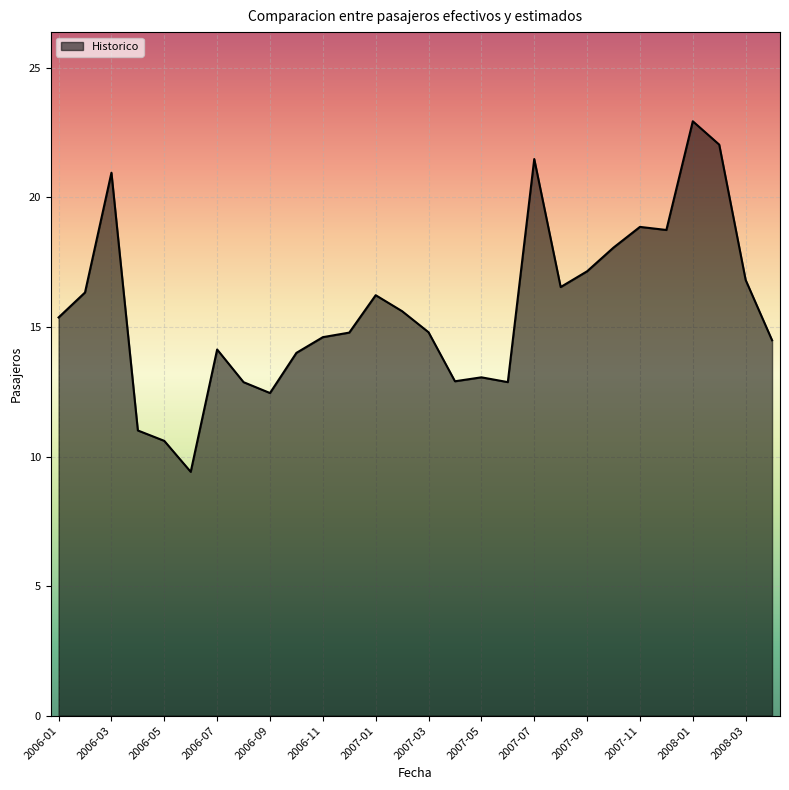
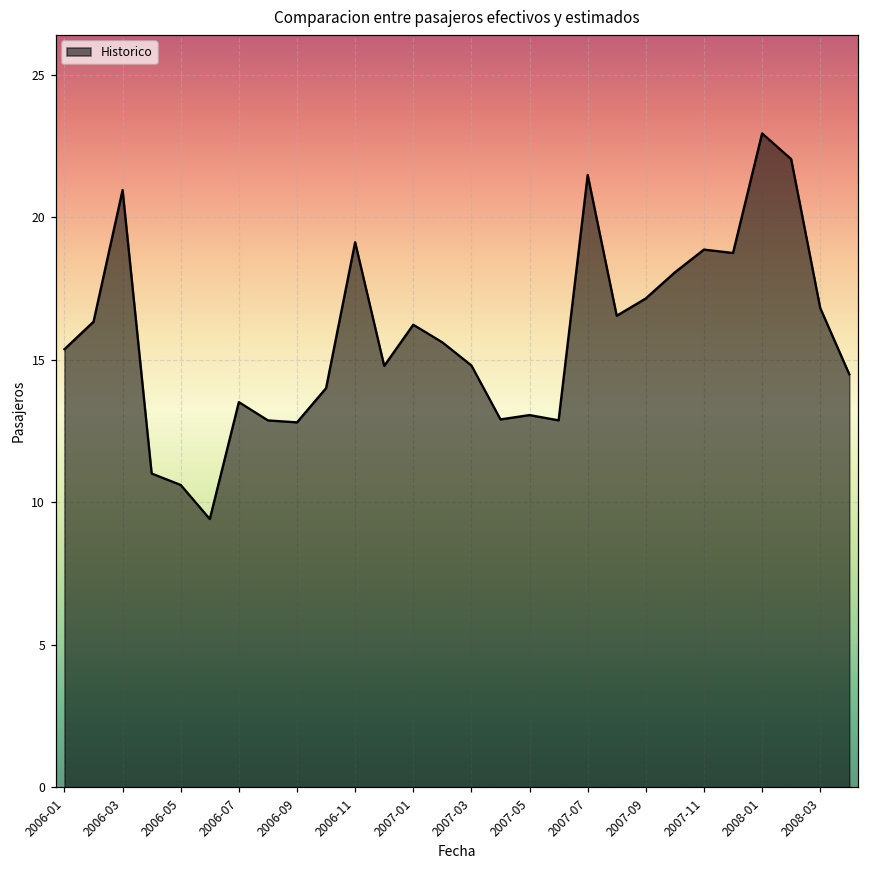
  {
    "2006-01": 15.4,
    "2006-03": 21.0,
    "2006-05": 10.6,
-   "2006-07": 14.1,
-   "2006-09": 12.5,
-   "2006-11": 14.6,
+   "2006-07": 13.5,
+   "2006-09": 12.8,
+   "2006-11": 19.1,
    "2007-01": 16.2,
    "2007-03": 14.8,
    "2007-05": 13.1,
    "2007-07": 21.5,
    "2007-09": 17.1,
    "2007-11": 18.9,
    "2008-01": 22.9,
    "2008-03": 16.8
  }
